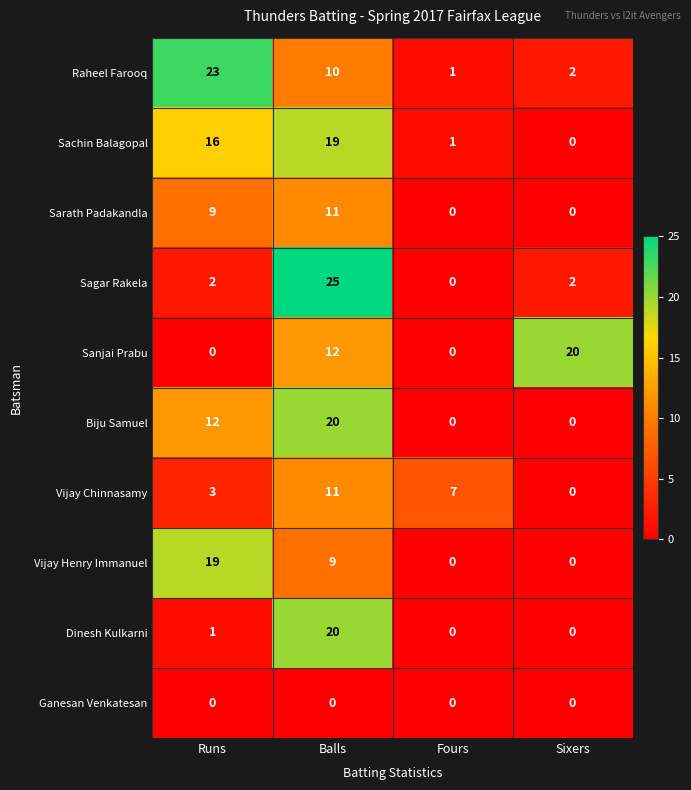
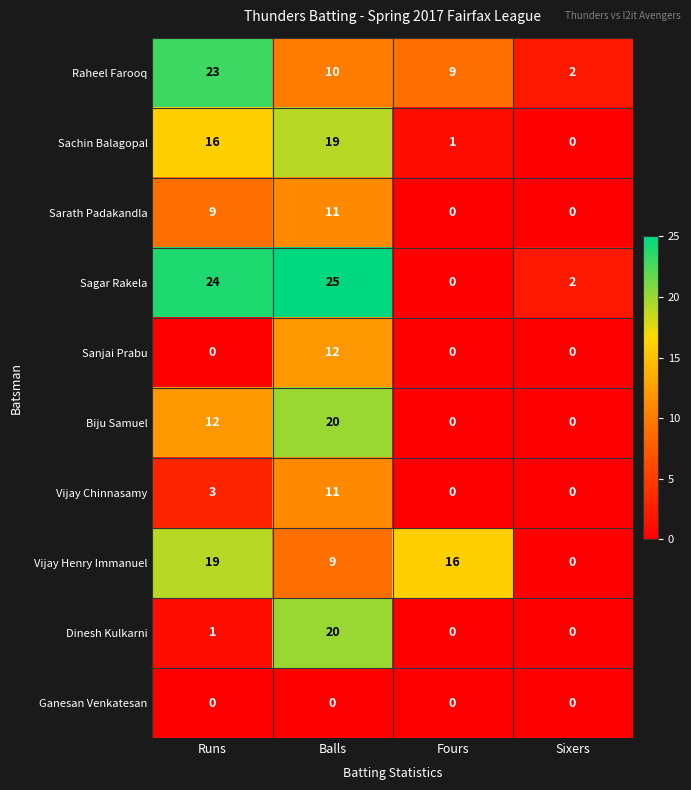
  {
    "Raheel Farooq": {
      "Runs": 23,
      "Balls": 10,
-     "Fours": 1,
+     "Fours": 9,
      "Sixers": 2
    },
    "Sachin Balagopal": {
      "Runs": 16,
      "Balls": 19,
      "Fours": 1,
      "Sixers": 0
    },
    "Sarath Padakandla": {
      "Runs": 9,
      "Balls": 11,
      "Fours": 0,
      "Sixers": 0
    },
    "Sagar Rakela": {
-     "Runs": 2,
+     "Runs": 24,
      "Balls": 25,
      "Fours": 0,
      "Sixers": 2
    },
    "Sanjai Prabu": {
      "Runs": 0,
      "Balls": 12,
      "Fours": 0,
-     "Sixers": 20
+     "Sixers": 0
    },
    "Biju Samuel": {
      "Runs": 12,
      "Balls": 20,
      "Fours": 0,
      "Sixers": 0
    },
    "Vijay Chinnasamy": {
      "Runs": 3,
      "Balls": 11,
-     "Fours": 7,
+     "Fours": 0,
      "Sixers": 0
    },
    "Vijay Henry Immanuel": {
      "Runs": 19,
      "Balls": 9,
-     "Fours": 0,
+     "Fours": 16,
      "Sixers": 0
    },
    "Dinesh Kulkarni": {
      "Runs": 1,
      "Balls": 20,
      "Fours": 0,
      "Sixers": 0
    },
    "Ganesan Venkatesan": {
      "Runs": 0,
      "Balls": 0,
      "Fours": 0,
      "Sixers": 0
    }
  }
